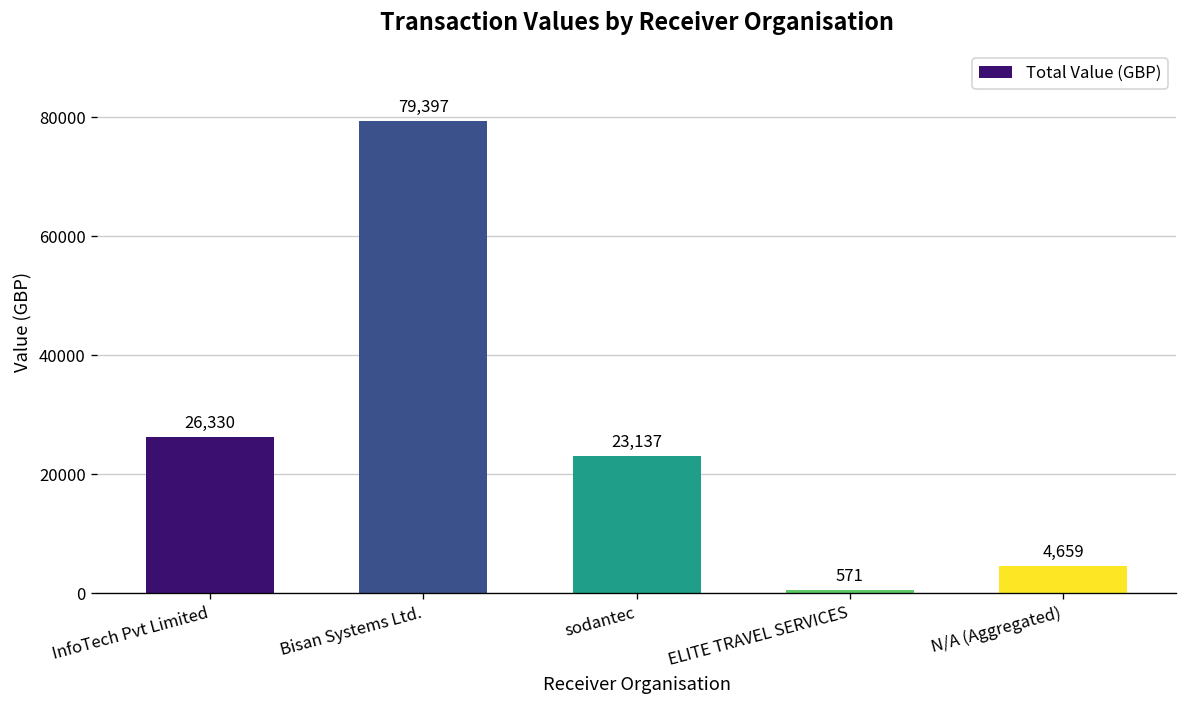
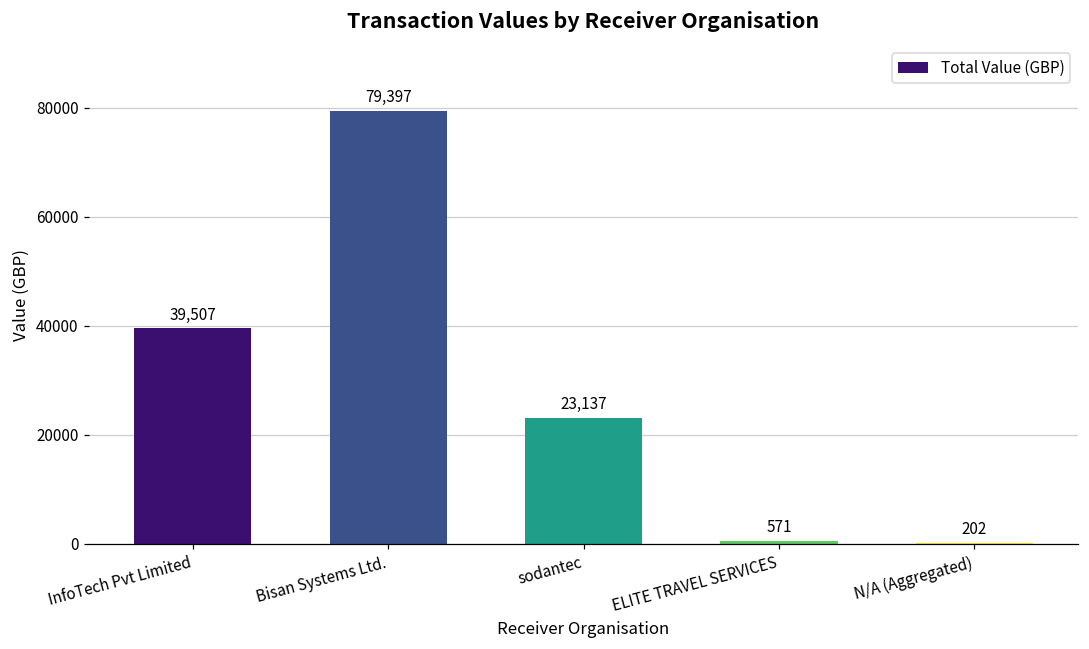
  {
-   "InfoTech Pvt Limited": "26,330",
+   "InfoTech Pvt Limited": "39,507",
    "Bisan Systems Ltd.": "79,397",
    "sodantec": "23,137",
    "ELITE TRAVEL SERVICES": "571",
-   "N/A (Aggregated)": "4,659"
+   "N/A (Aggregated)": "202"
  }
